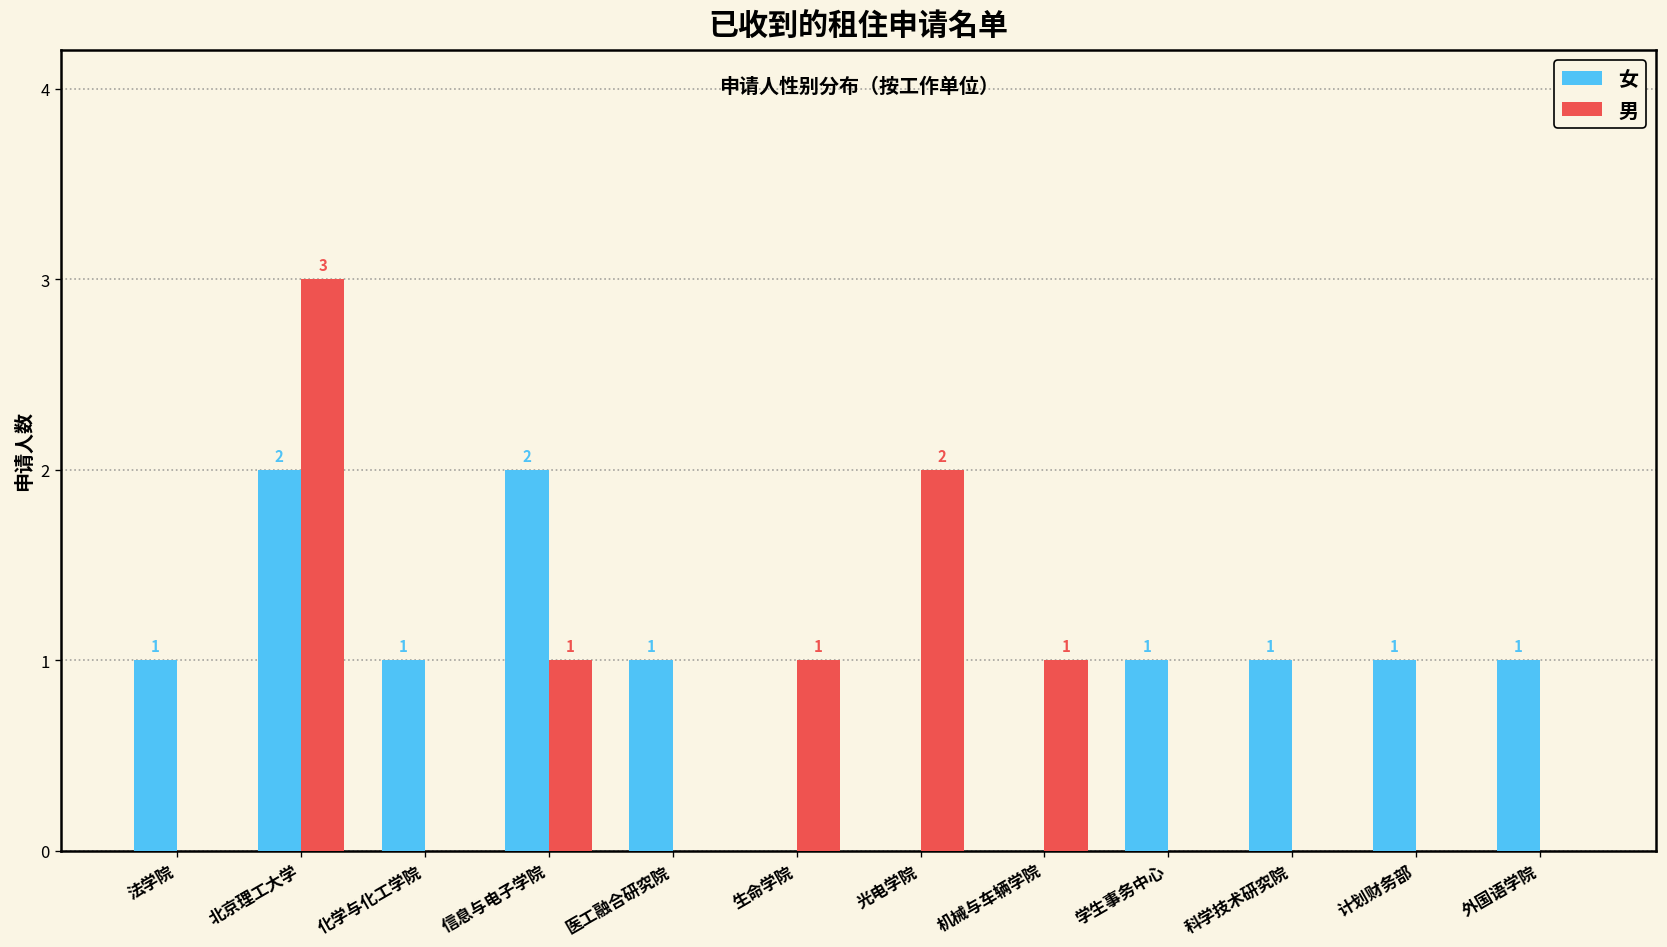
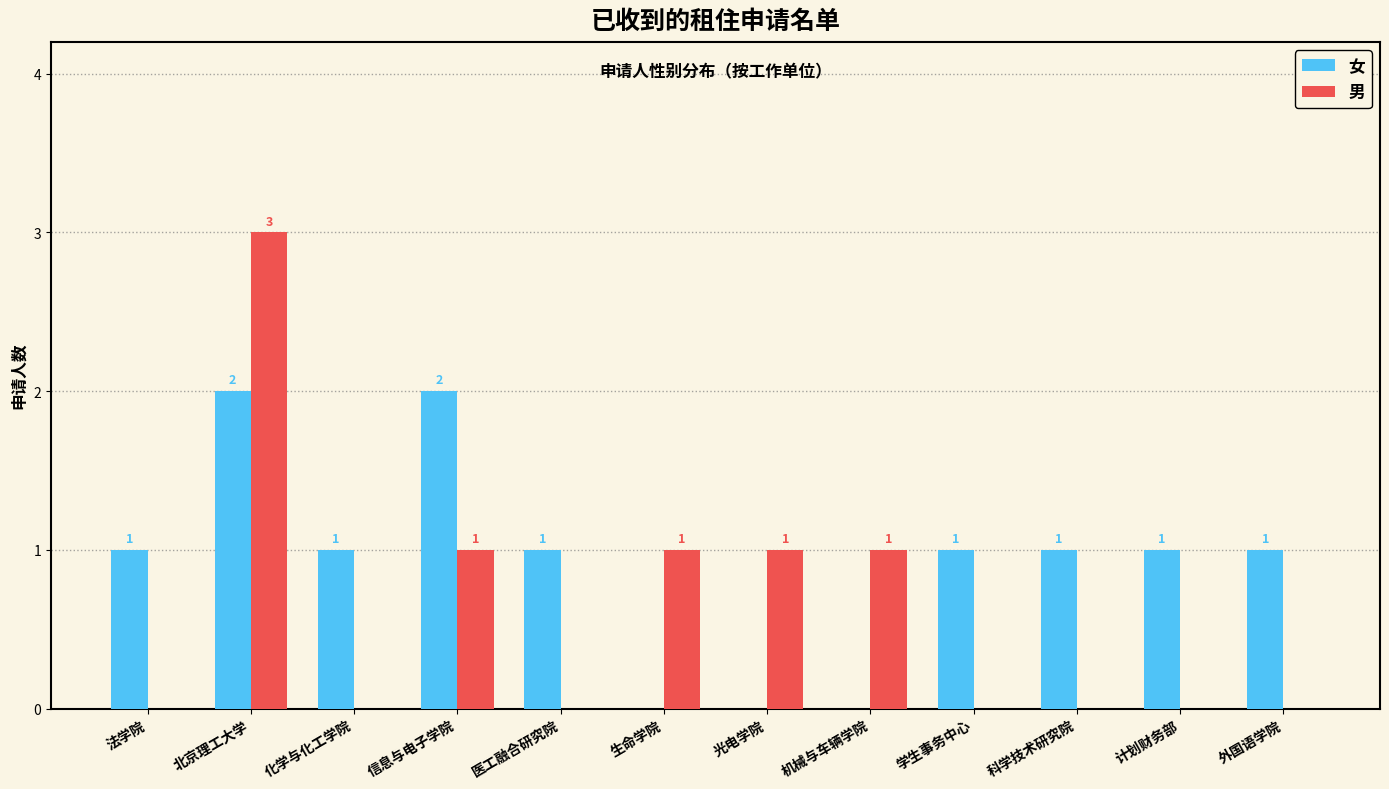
  {
    "女": {
      "法学院": 1,
      "北京理工大学": 2,
      "化学与化工学院": 1,
      "信息与电子学院": 2,
      "医工融合研究院": 1,
      "学生事务中心": 1,
      "科学技术研究院": 1,
      "计划财务部": 1,
      "外国语学院": 1
    },
    "男": {
      "北京理工大学": 3,
      "信息与电子学院": 1,
      "生命学院": 1,
-     "光电学院": 2,
+     "光电学院": 1,
      "机械与车辆学院": 1
    }
  }
